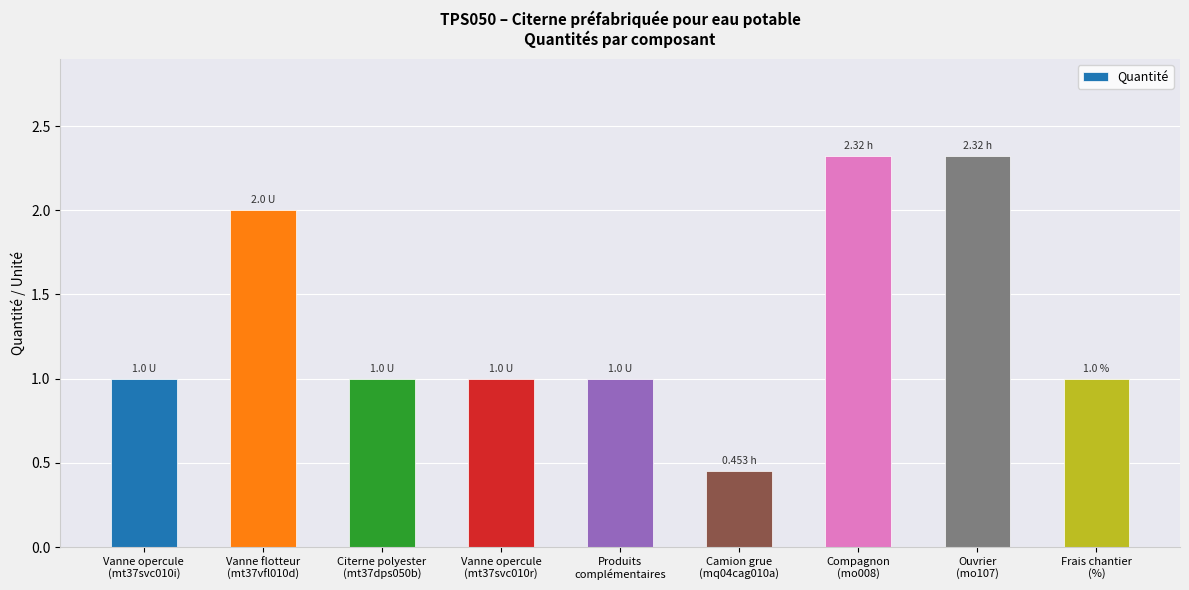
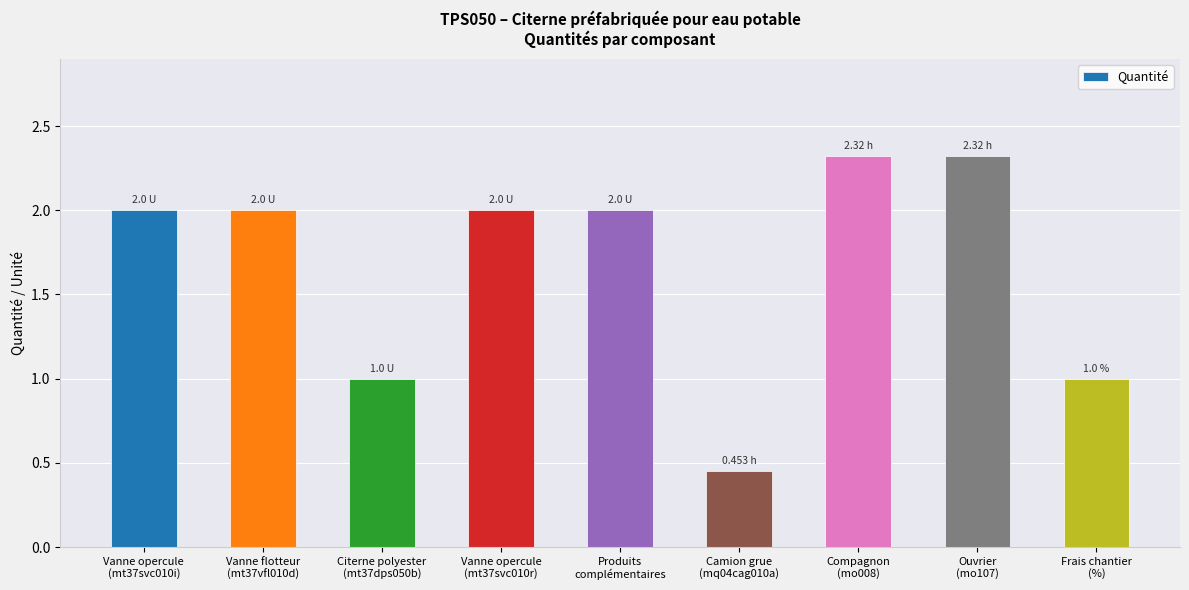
  {
-   "Vanne opercule (mt37svc010i)": "1.0",
+   "Vanne opercule (mt37svc010i)": "2.0",
    "Vanne flotteur (mt37vfl010d)": "2.0",
    "Citerne polyester (mt37dps050b)": "1.0",
-   "Vanne opercule (mt37svc010r)": "1.0",
-   "Produits complémentaires": "1.0",
+   "Vanne opercule (mt37svc010r)": "2.0",
+   "Produits complémentaires": "2.0",
    "Camion grue (mq04cag010a)": "0.453",
    "Compagnon (mo008)": "2.32",
    "Ouvrier (mo107)": "2.32",
    "Frais chantier (%)": "1.0 %"
  }
